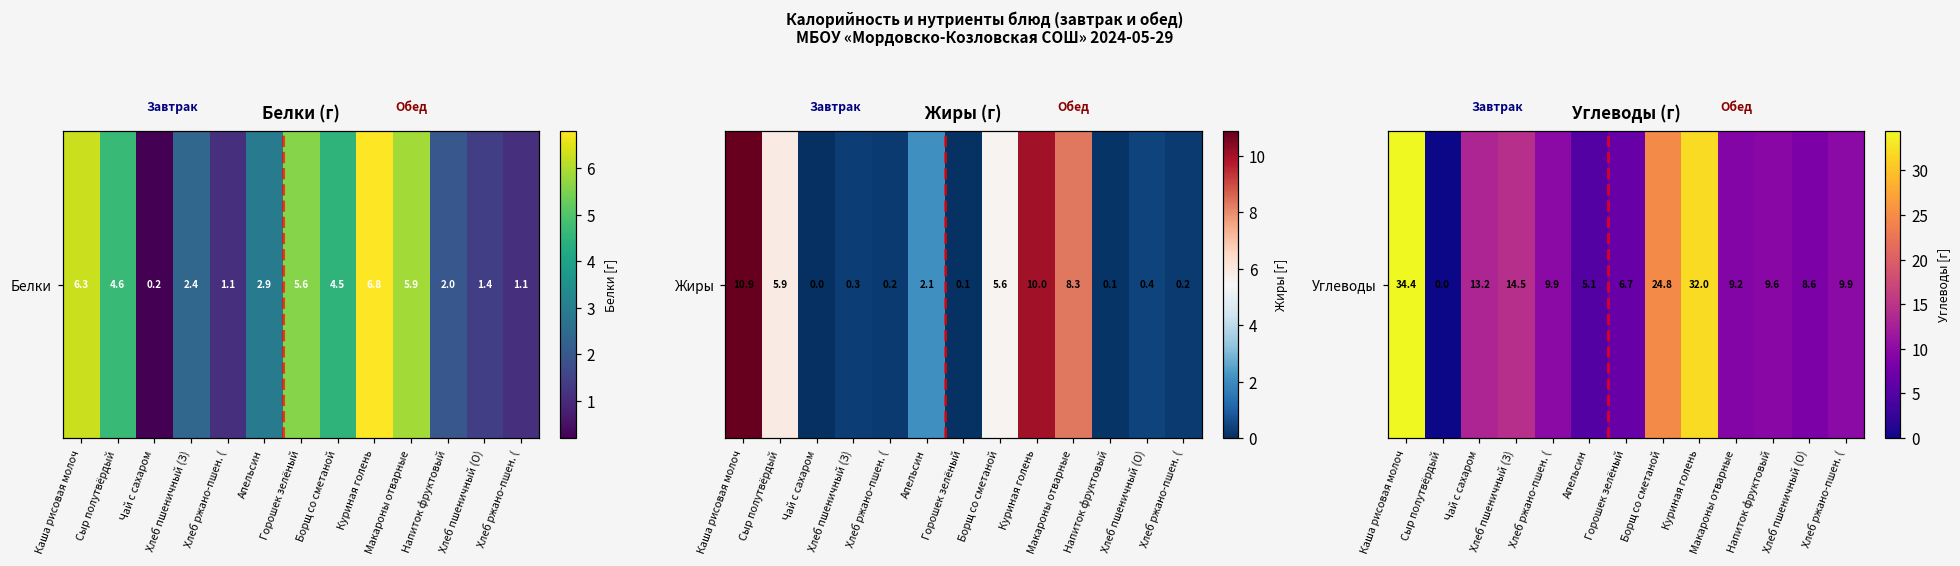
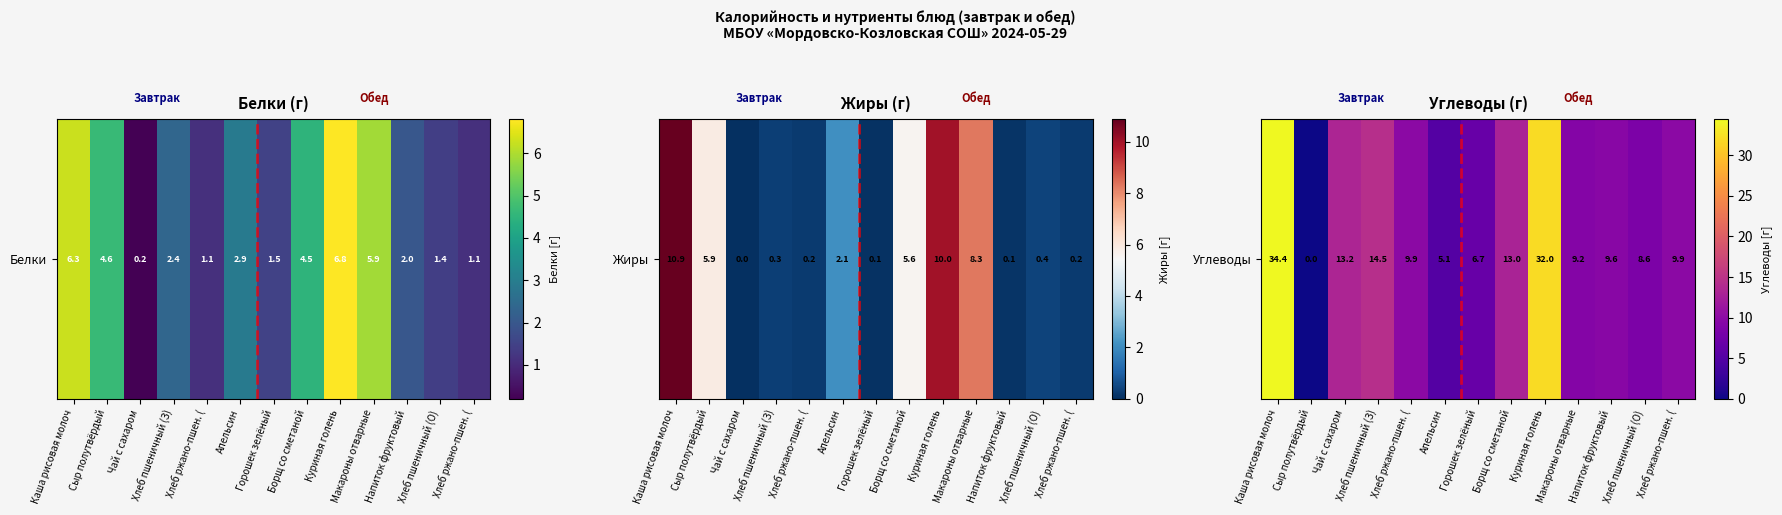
  {
    "Белки (г)": {
      "Белки": {
        "Каша рисовая молоч": 6.3,
        "Сыр полутвёрдый": 4.6,
        "Чай с сахаром": 0.2,
        "Хлеб пшеничный (З)": 2.4,
        "Апельсин": 2.9,
-       "Горошек зелёный": 5.6,
+       "Горошек зелёный": 1.5,
        "Борщ со сметаной": 4.5,
        "Куриная голень": 6.8,
        "Макароны отварные": 5.9,
        "Напиток фруктовый": 2.0,
        "Хлеб пшеничный (О)": 1.4
      }
    },
    "Жиры (г)": {
      "Жиры": {
        "Каша рисовая молоч": 10.9,
        "Сыр полутвёрдый": 5.9,
        "Чай с сахаром": 0.0,
        "Хлеб пшеничный (З)": 0.3,
        "Апельсин": 2.1,
        "Горошек зелёный": 0.1,
        "Борщ со сметаной": 5.6,
        "Куриная голень": 10.0,
        "Макароны отварные": 8.3,
        "Напиток фруктовый": 0.1,
        "Хлеб пшеничный (О)": 0.4
      }
    },
    "Углеводы (г)": {
      "Углеводы": {
        "Каша рисовая молоч": 34.4,
        "Сыр полутвёрдый": 0.0,
        "Чай с сахаром": 13.2,
        "Хлеб пшеничный (З)": 14.5,
        "Апельсин": 5.1,
        "Горошек зелёный": 6.7,
-       "Борщ со сметаной": 24.8,
+       "Борщ со сметаной": 13.0,
        "Куриная голень": 32.0,
        "Макароны отварные": 9.2,
        "Напиток фруктовый": 9.6,
        "Хлеб пшеничный (О)": 8.6
      }
    }
  }
